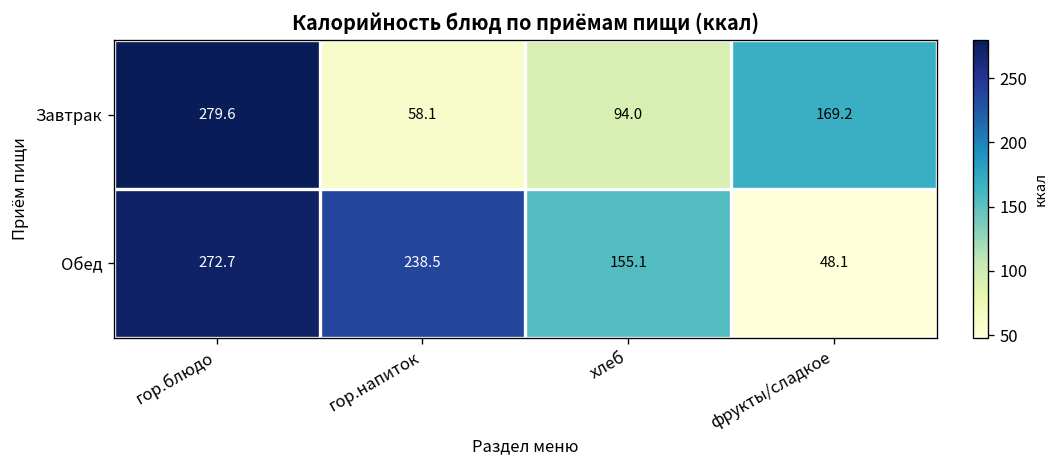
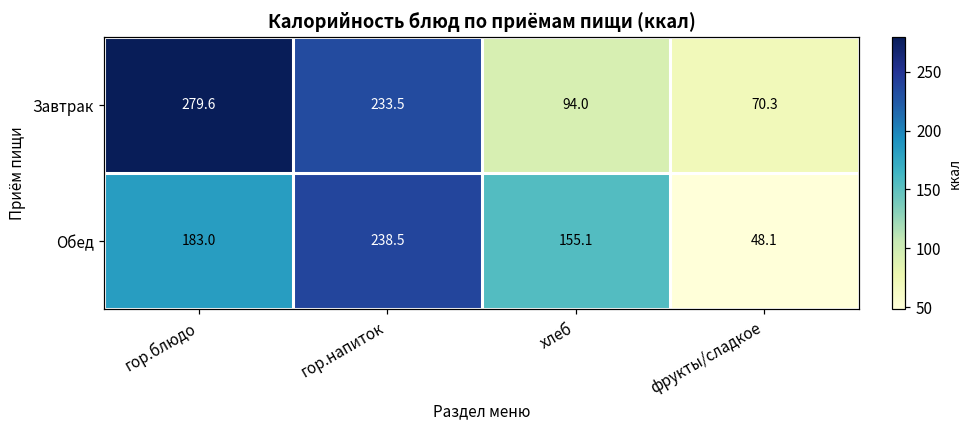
  {
    "Завтрак": {
      "гор.блюдо": 279.6,
-     "гор.напиток": 58.1,
+     "гор.напиток": 233.5,
      "хлеб": 94.0,
-     "фрукты/сладкое": 169.2
+     "фрукты/сладкое": 70.3
    },
    "Обед": {
-     "гор.блюдо": 272.7,
+     "гор.блюдо": 183.0,
      "гор.напиток": 238.5,
      "хлеб": 155.1,
      "фрукты/сладкое": 48.1
    }
  }
